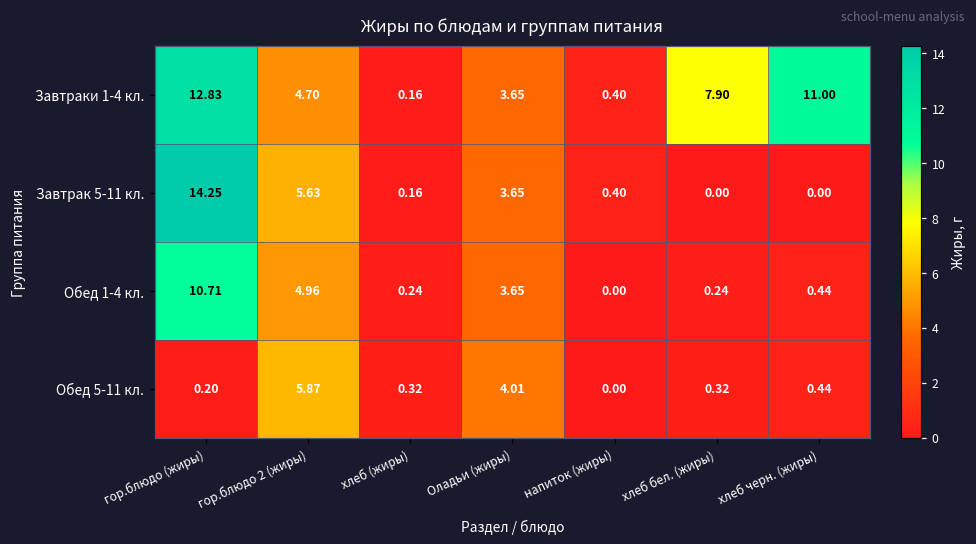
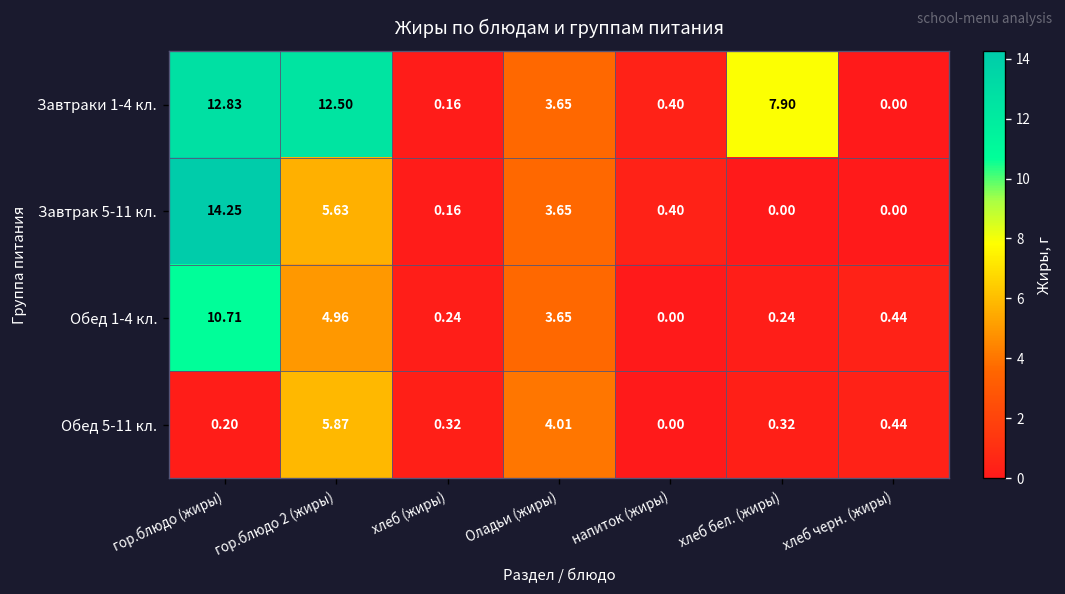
  {
    "Завтраки 1-4 кл.": {
      "гор.блюдо (жиры)": 12.83,
-     "гор.блюдо 2 (жиры)": 4.70,
+     "гор.блюдо 2 (жиры)": 12.50,
      "хлеб (жиры)": 0.16,
      "Оладьи (жиры)": 3.65,
      "напиток (жиры)": 0.40,
      "хлеб бел. (жиры)": 7.90,
-     "хлеб черн. (жиры)": 11.00
+     "хлеб черн. (жиры)": 0.00
    },
    "Завтрак 5-11 кл.": {
      "гор.блюдо (жиры)": 14.25,
      "гор.блюдо 2 (жиры)": 5.63,
      "хлеб (жиры)": 0.16,
      "Оладьи (жиры)": 3.65,
      "напиток (жиры)": 0.40,
      "хлеб бел. (жиры)": 0.00,
      "хлеб черн. (жиры)": 0.00
    },
    "Обед 1-4 кл.": {
      "гор.блюдо (жиры)": 10.71,
      "гор.блюдо 2 (жиры)": 4.96,
      "хлеб (жиры)": 0.24,
      "Оладьи (жиры)": 3.65,
      "напиток (жиры)": 0.00,
      "хлеб бел. (жиры)": 0.24,
      "хлеб черн. (жиры)": 0.44
    },
    "Обед 5-11 кл.": {
      "гор.блюдо (жиры)": 0.20,
      "гор.блюдо 2 (жиры)": 5.87,
      "хлеб (жиры)": 0.32,
      "Оладьи (жиры)": 4.01,
      "напиток (жиры)": 0.00,
      "хлеб бел. (жиры)": 0.32,
      "хлеб черн. (жиры)": 0.44
    }
  }
